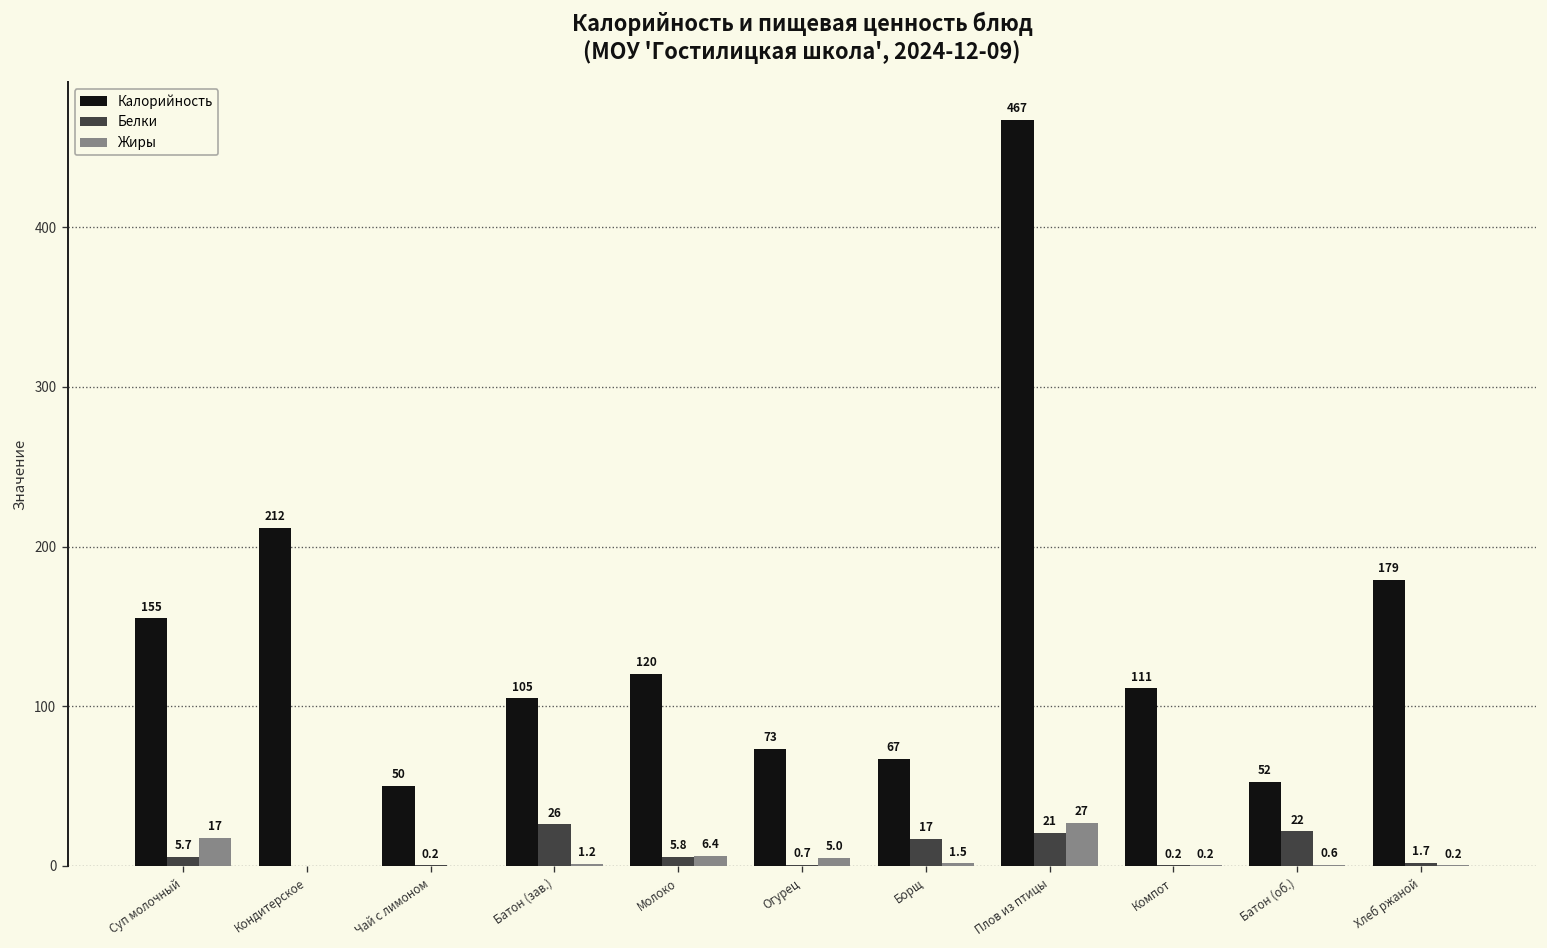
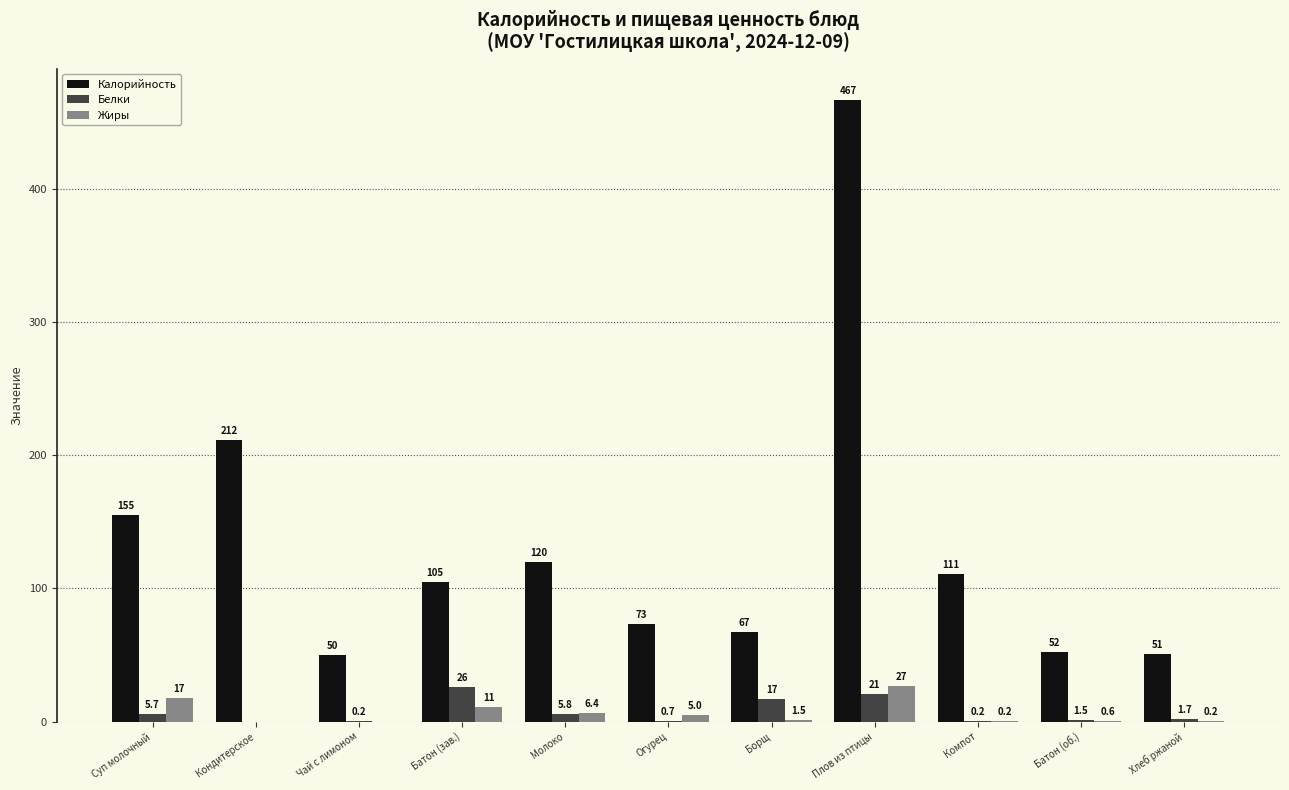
  {
    "Калорийность": {
      "Суп молочный": 155,
      "Кондитерское": 212,
      "Чай с лимоном": 50,
      "Батон (зав.)": 105,
      "Молоко": 120,
      "Огурец": 73,
      "Борщ": 67,
      "Плов из птицы": 467,
      "Компот": 111,
      "Батон (об.)": 52,
-     "Хлеб ржаной": 179
+     "Хлеб ржаной": 51
    },
    "Белки": {
      "Суп молочный": 5.7,
      "Чай с лимоном": 0.2,
      "Батон (зав.)": 26,
      "Молоко": 5.8,
      "Огурец": 0.7,
      "Борщ": 17,
      "Плов из птицы": 21,
      "Компот": 0.2,
-     "Батон (об.)": 22,
+     "Батон (об.)": 1.5,
      "Хлеб ржаной": 1.7
    },
    "Жиры": {
      "Суп молочный": 17,
-     "Батон (зав.)": 1.2,
+     "Батон (зав.)": 11,
      "Молоко": 6.4,
      "Огурец": 5.0,
      "Борщ": 1.5,
      "Плов из птицы": 27,
      "Компот": 0.2,
      "Батон (об.)": 0.6,
      "Хлеб ржаной": 0.2
    }
  }
